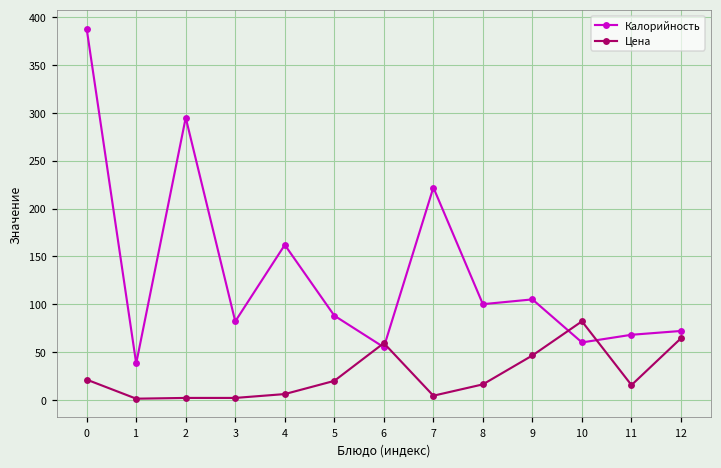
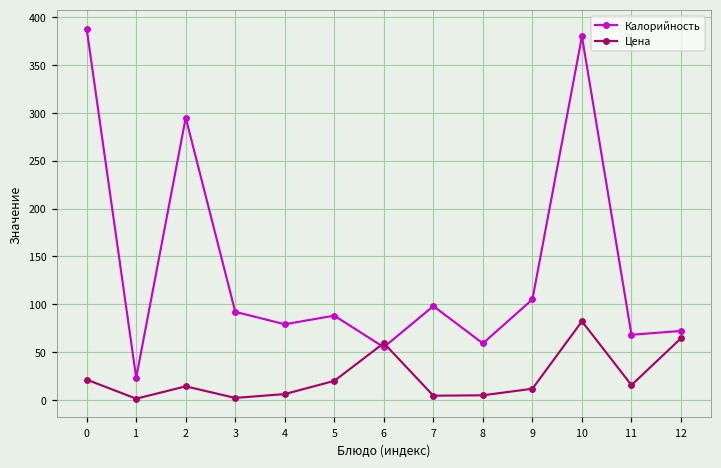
  {
    "Калорийность": {
      "0": 390,
-     "1": 40,
+     "1": 20,
      "2": 300,
-     "3": 80,
-     "4": 160,
+     "3": 90,
+     "4": 80,
      "5": 90,
      "6": 60,
-     "7": 220,
-     "8": 100,
+     "7": 100,
+     "8": 60,
      "9": 110,
-     "10": 60,
+     "10": 380,
      "11": 70,
      "12": 70
    },
    "Цена": {
      "0": 20,
      "1": 0,
-     "2": 0,
+     "2": 10,
      "3": 0,
      "4": 10,
      "5": 20,
      "6": 60,
      "7": 0,
-     "8": 20,
-     "9": 50,
+     "8": 0,
+     "9": 10,
      "10": 80,
      "11": 20,
      "12": 60
    }
  }
